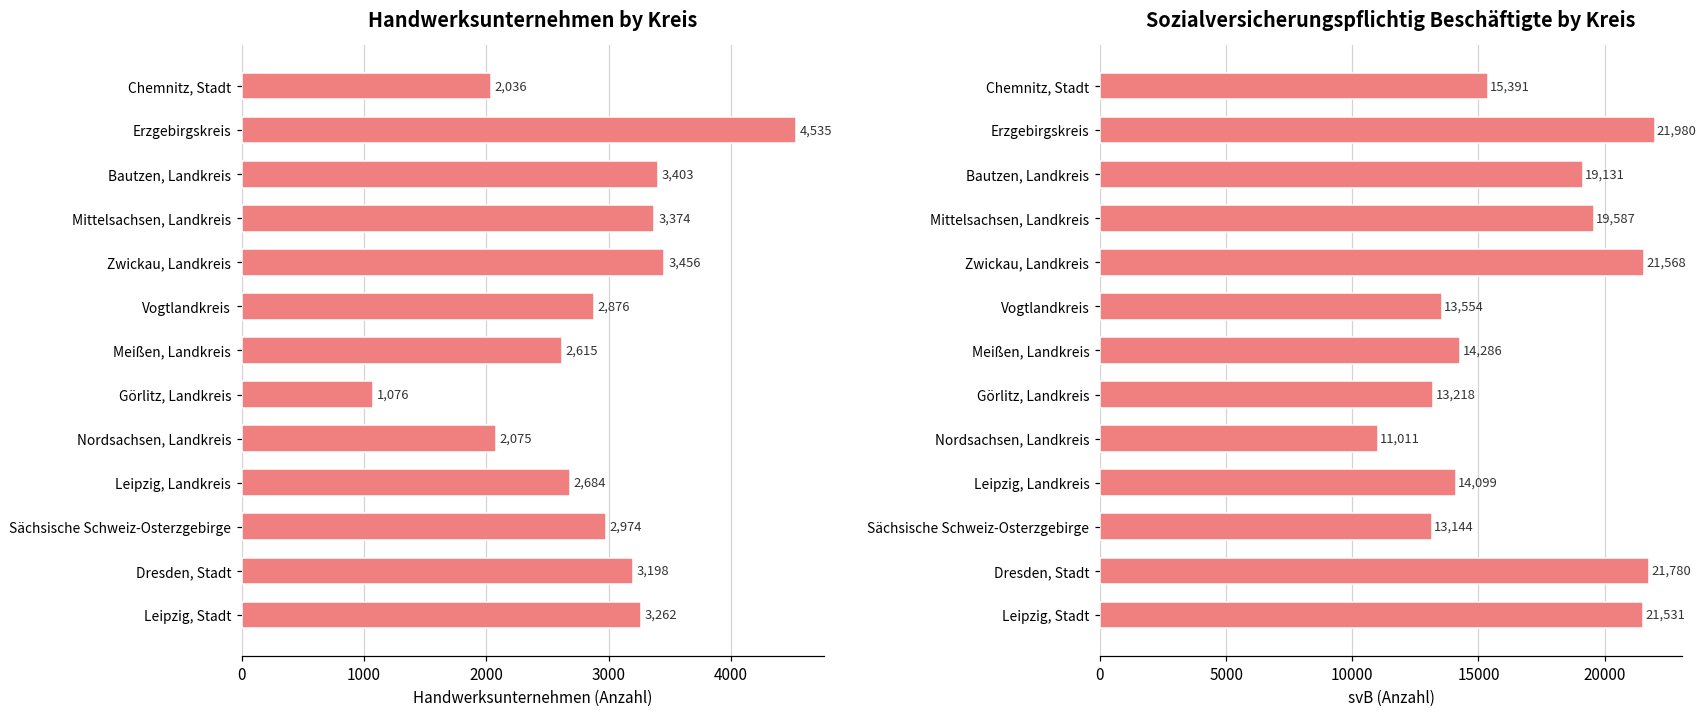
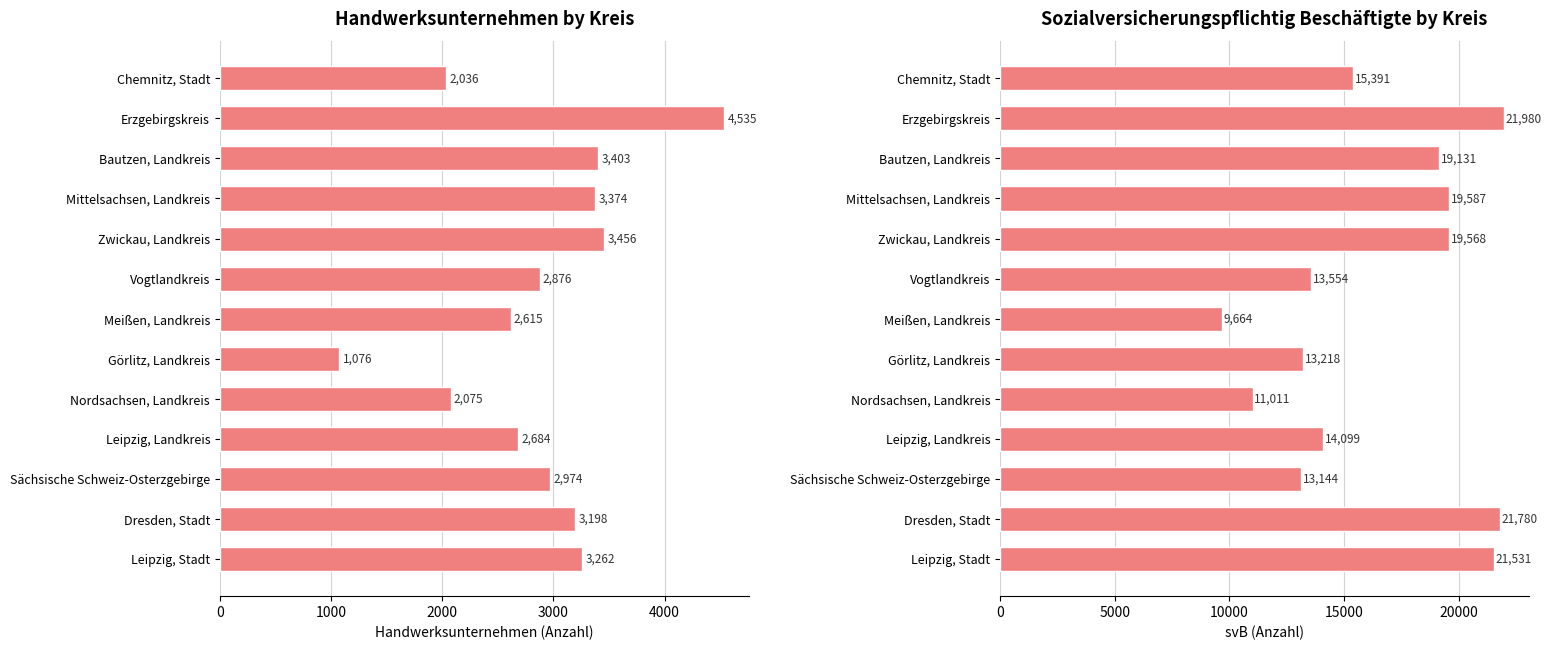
  {
    "Handwerksunternehmen by Kreis": {
      "Chemnitz, Stadt": "2,036",
      "Erzgebirgskreis": "4,535",
      "Bautzen, Landkreis": "3,403",
      "Mittelsachsen, Landkreis": "3,374",
      "Zwickau, Landkreis": "3,456",
      "Vogtlandkreis": "2,876",
      "Meißen, Landkreis": "2,615",
      "Görlitz, Landkreis": "1,076",
      "Nordsachsen, Landkreis": "2,075",
      "Leipzig, Landkreis": "2,684",
      "Sächsische Schweiz-Osterzgebirge": "2,974",
      "Dresden, Stadt": "3,198",
      "Leipzig, Stadt": "3,262"
    },
    "Sozialversicherungspflichtig Beschäftigte by Kreis": {
      "Chemnitz, Stadt": "15,391",
      "Erzgebirgskreis": "21,980",
      "Bautzen, Landkreis": "19,131",
      "Mittelsachsen, Landkreis": "19,587",
-     "Zwickau, Landkreis": "21,568",
+     "Zwickau, Landkreis": "19,568",
      "Vogtlandkreis": "13,554",
-     "Meißen, Landkreis": "14,286",
+     "Meißen, Landkreis": "9,664",
      "Görlitz, Landkreis": "13,218",
      "Nordsachsen, Landkreis": "11,011",
      "Leipzig, Landkreis": "14,099",
      "Sächsische Schweiz-Osterzgebirge": "13,144",
      "Dresden, Stadt": "21,780",
      "Leipzig, Stadt": "21,531"
    }
  }
